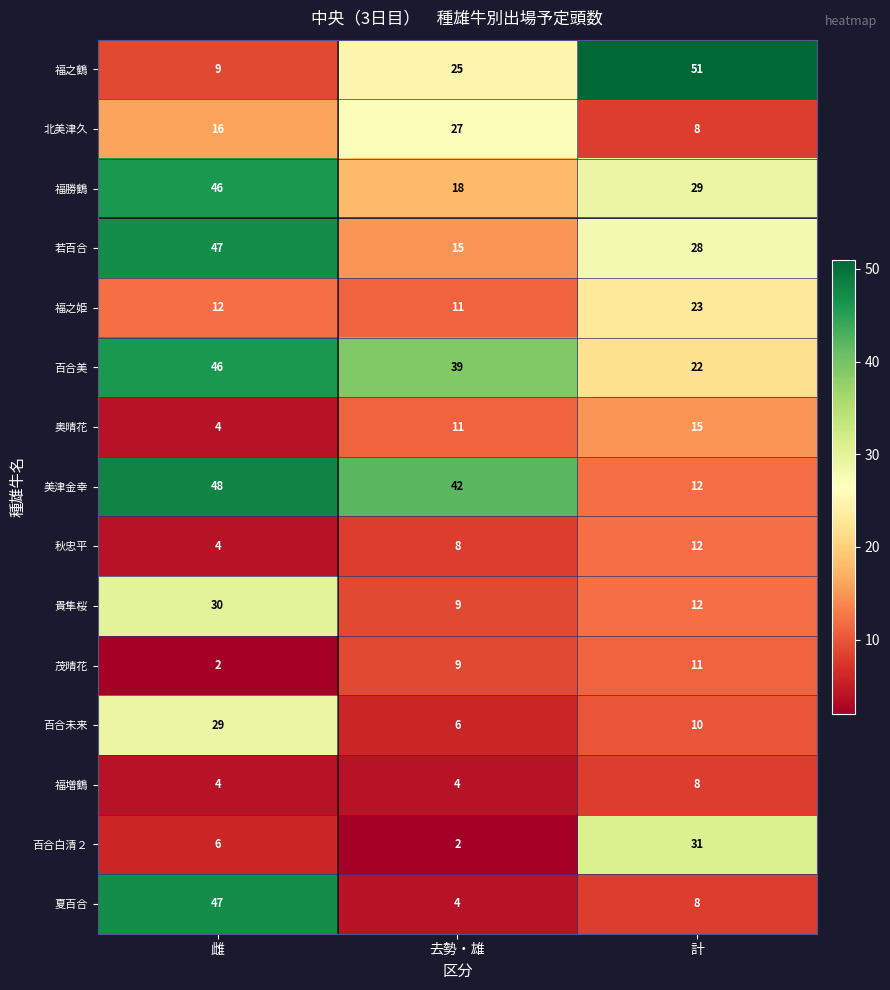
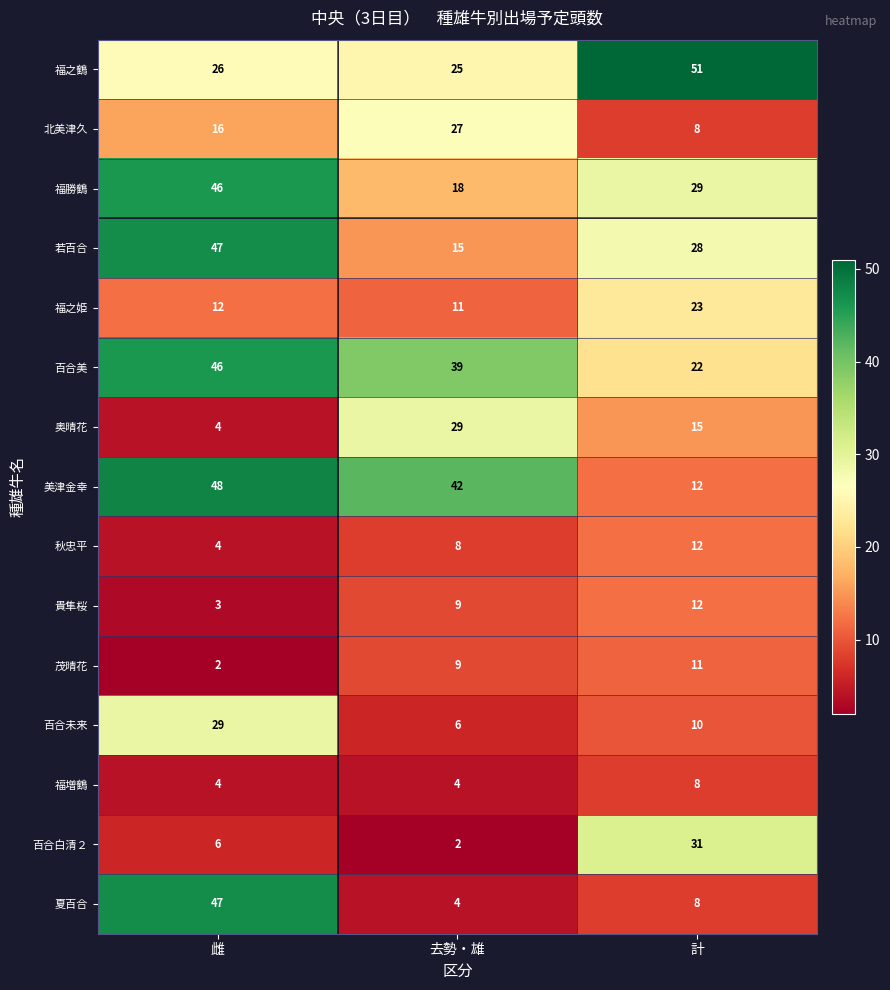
  {
    "福之鶴": {
-     "雌": 9,
+     "雌": 26,
      "去勢・雄": 25,
      "計": 51
    },
    "北美津久": {
      "雌": 16,
      "去勢・雄": 27,
      "計": 8
    },
    "福勝鶴": {
      "雌": 46,
      "去勢・雄": 18,
      "計": 29
    },
    "若百合": {
      "雌": 47,
      "去勢・雄": 15,
      "計": 28
    },
    "福之姫": {
      "雌": 12,
      "去勢・雄": 11,
      "計": 23
    },
    "百合美": {
      "雌": 46,
      "去勢・雄": 39,
      "計": 22
    },
    "奥晴花": {
      "雌": 4,
-     "去勢・雄": 11,
+     "去勢・雄": 29,
      "計": 15
    },
    "美津金幸": {
      "雌": 48,
      "去勢・雄": 42,
      "計": 12
    },
    "秋忠平": {
      "雌": 4,
      "去勢・雄": 8,
      "計": 12
    },
    "貴隼桜": {
-     "雌": 30,
+     "雌": 3,
      "去勢・雄": 9,
      "計": 12
    },
    "茂晴花": {
      "雌": 2,
      "去勢・雄": 9,
      "計": 11
    },
    "百合未来": {
      "雌": 29,
      "去勢・雄": 6,
      "計": 10
    },
    "福増鶴": {
      "雌": 4,
      "去勢・雄": 4,
      "計": 8
    },
    "百合白清２": {
      "雌": 6,
      "去勢・雄": 2,
      "計": 31
    },
    "夏百合": {
      "雌": 47,
      "去勢・雄": 4,
      "計": 8
    }
  }
